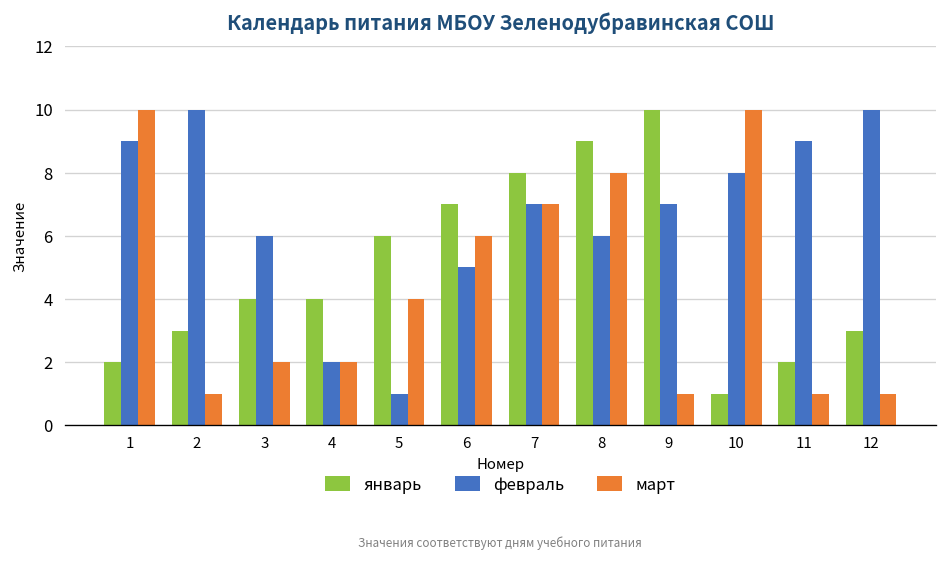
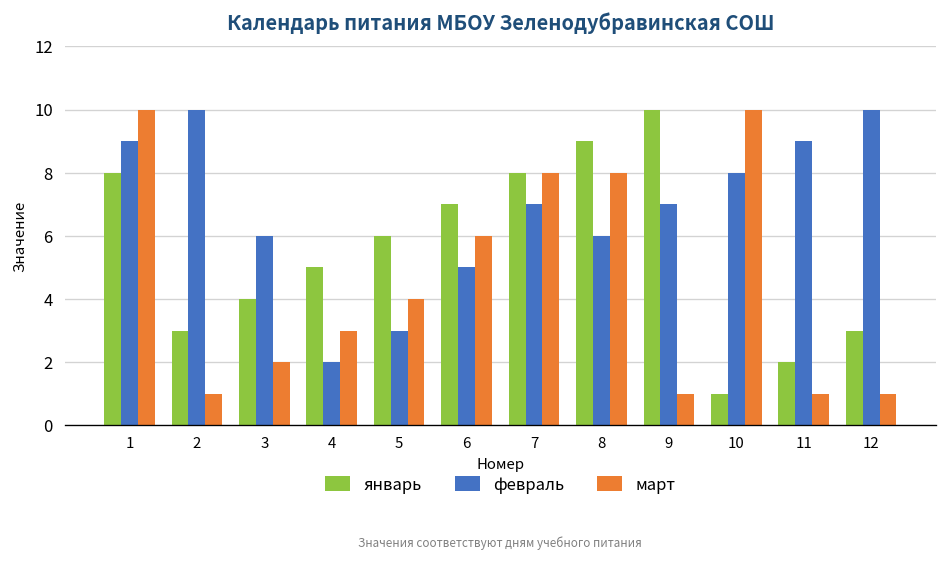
  {
    "январь": {
-     "1": 2,
+     "1": 8,
      "2": 3,
      "3": 4,
-     "4": 4,
+     "4": 5,
      "5": 6,
      "6": 7,
      "7": 8,
      "8": 9,
      "9": 10,
      "10": 1,
      "11": 2,
      "12": 3
    },
    "февраль": {
      "1": 9,
      "2": 10,
      "3": 6,
      "4": 2,
-     "5": 1,
+     "5": 3,
      "6": 5,
      "7": 7,
      "8": 6,
      "9": 7,
      "10": 8,
      "11": 9,
      "12": 10
    },
    "март": {
      "1": 10,
      "2": 1,
      "3": 2,
-     "4": 2,
+     "4": 3,
      "5": 4,
      "6": 6,
-     "7": 7,
+     "7": 8,
      "8": 8,
      "9": 1,
      "10": 10,
      "11": 1,
      "12": 1
    }
  }
